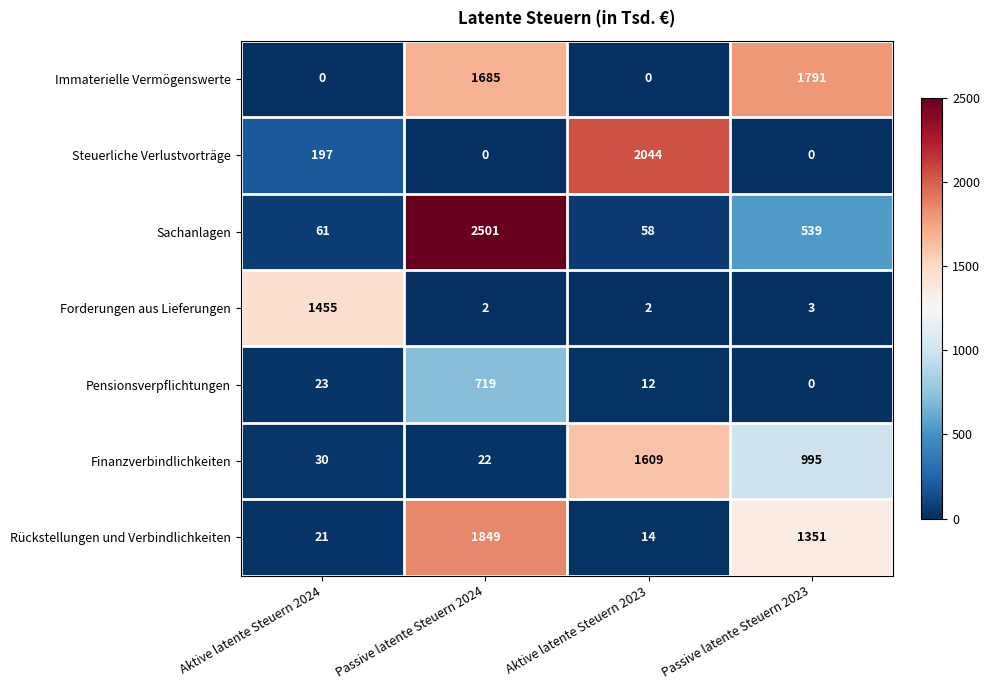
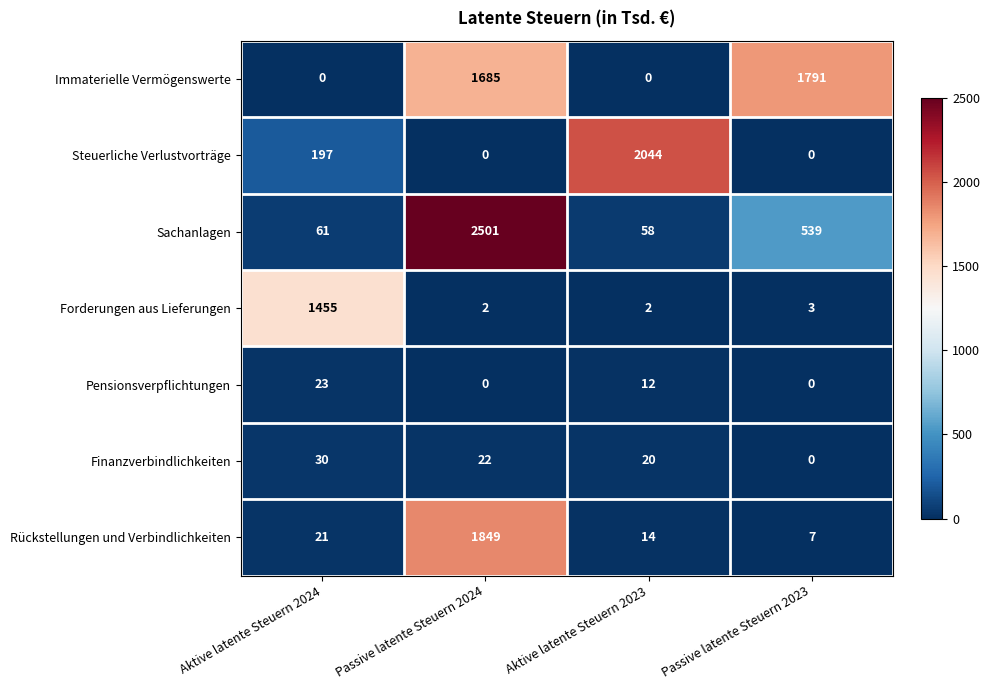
  {
    "Immaterielle Vermögenswerte": {
      "Aktive latente Steuern 2024": 0,
      "Passive latente Steuern 2024": 1685,
      "Aktive latente Steuern 2023": 0,
      "Passive latente Steuern 2023": 1791
    },
    "Steuerliche Verlustvorträge": {
      "Aktive latente Steuern 2024": 197,
      "Passive latente Steuern 2024": 0,
      "Aktive latente Steuern 2023": 2044,
      "Passive latente Steuern 2023": 0
    },
    "Sachanlagen": {
      "Aktive latente Steuern 2024": 61,
      "Passive latente Steuern 2024": 2501,
      "Aktive latente Steuern 2023": 58,
      "Passive latente Steuern 2023": 539
    },
    "Forderungen aus Lieferungen": {
      "Aktive latente Steuern 2024": 1455,
      "Passive latente Steuern 2024": 2,
      "Aktive latente Steuern 2023": 2,
      "Passive latente Steuern 2023": 3
    },
    "Pensionsverpflichtungen": {
      "Aktive latente Steuern 2024": 23,
-     "Passive latente Steuern 2024": 719,
+     "Passive latente Steuern 2024": 0,
      "Aktive latente Steuern 2023": 12,
      "Passive latente Steuern 2023": 0
    },
    "Finanzverbindlichkeiten": {
      "Aktive latente Steuern 2024": 30,
      "Passive latente Steuern 2024": 22,
-     "Aktive latente Steuern 2023": 1609,
-     "Passive latente Steuern 2023": 995
+     "Aktive latente Steuern 2023": 20,
+     "Passive latente Steuern 2023": 0
    },
    "Rückstellungen und Verbindlichkeiten": {
      "Aktive latente Steuern 2024": 21,
      "Passive latente Steuern 2024": 1849,
      "Aktive latente Steuern 2023": 14,
-     "Passive latente Steuern 2023": 1351
+     "Passive latente Steuern 2023": 7
    }
  }
